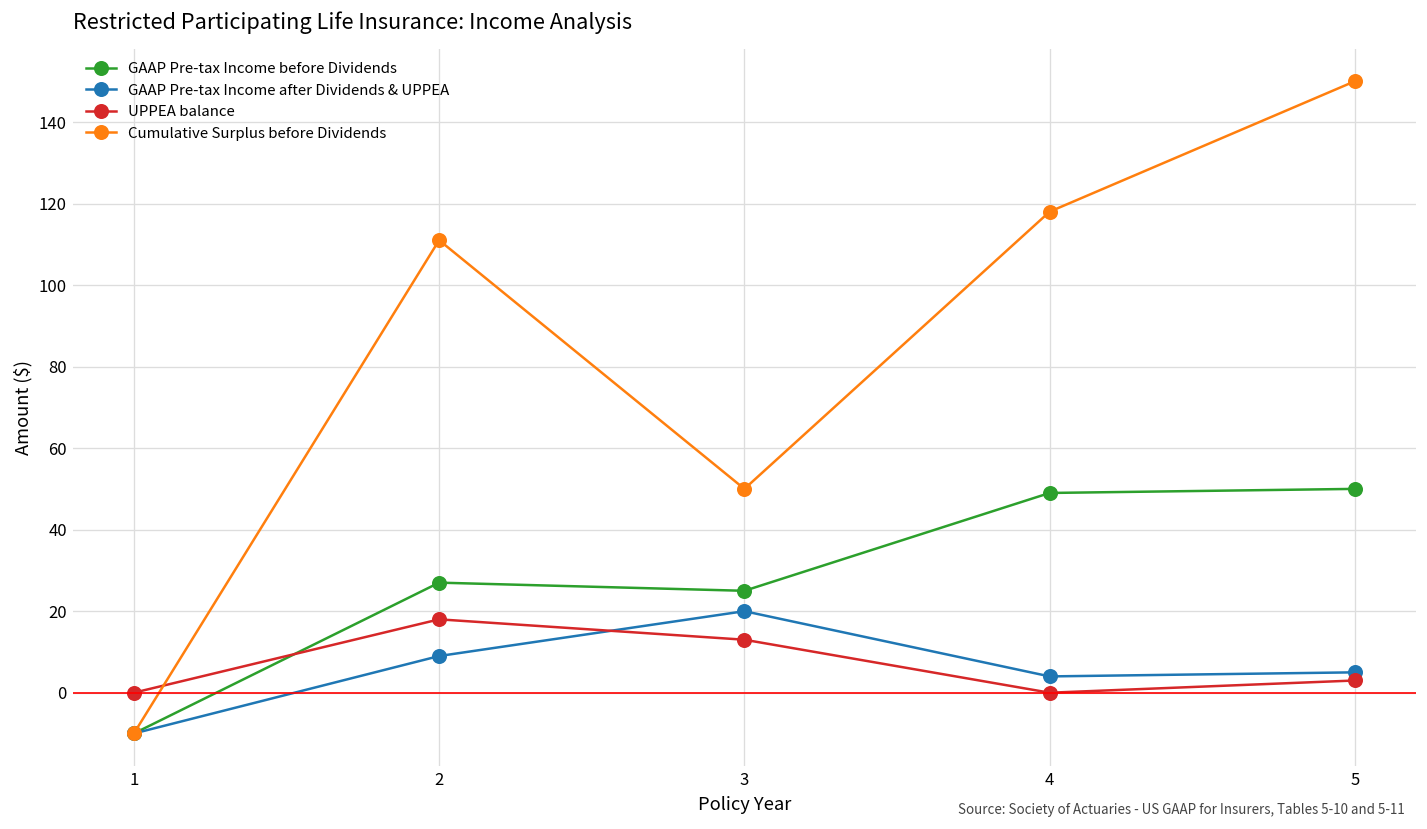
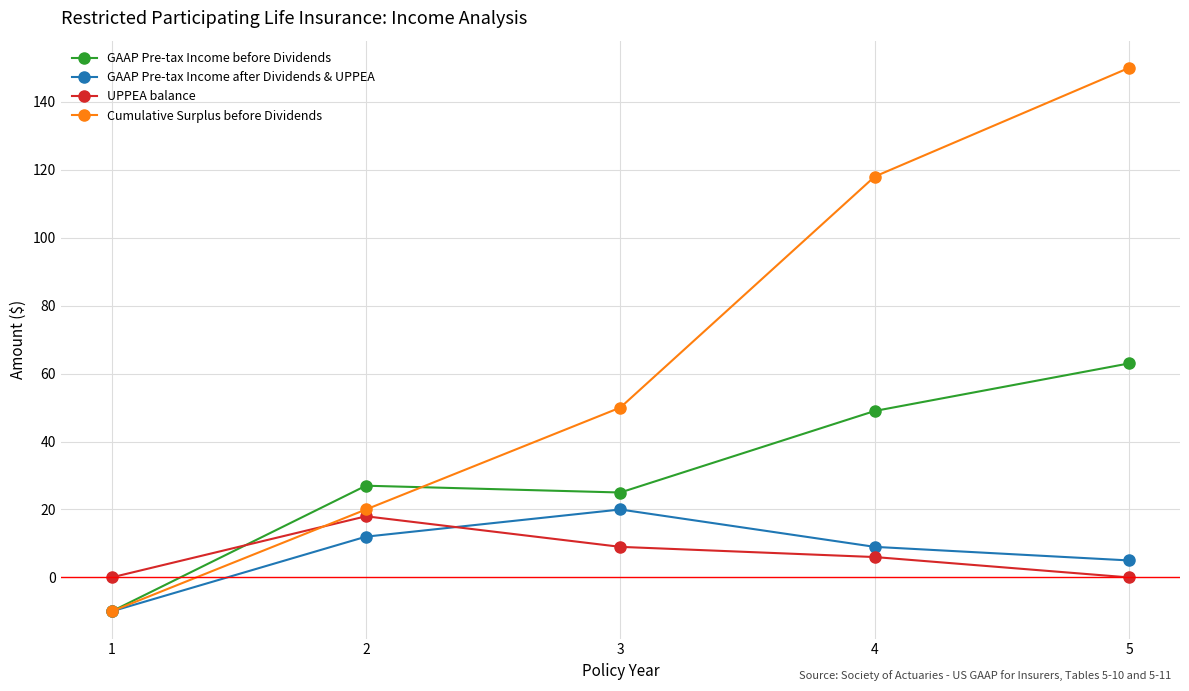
  {
    "GAAP Pre-tax Income before Dividends": {
      "2": 27,
      "3": 25,
      "4": 49,
-     "5": 50
+     "5": 63
    },
    "GAAP Pre-tax Income after Dividends & UPPEA": {
-     "2": 9,
+     "2": 12,
      "3": 20,
-     "4": 4,
+     "4": 9,
      "5": 5
    },
    "UPPEA balance": {
      "1": 0,
      "2": 18,
-     "3": 13,
-     "4": 0,
-     "5": 3
+     "3": 9,
+     "4": 6,
+     "5": 0
    },
    "Cumulative Surplus before Dividends": {
-     "2": 111,
+     "2": 20,
      "3": 50,
      "4": 118,
      "5": 150
    }
  }
